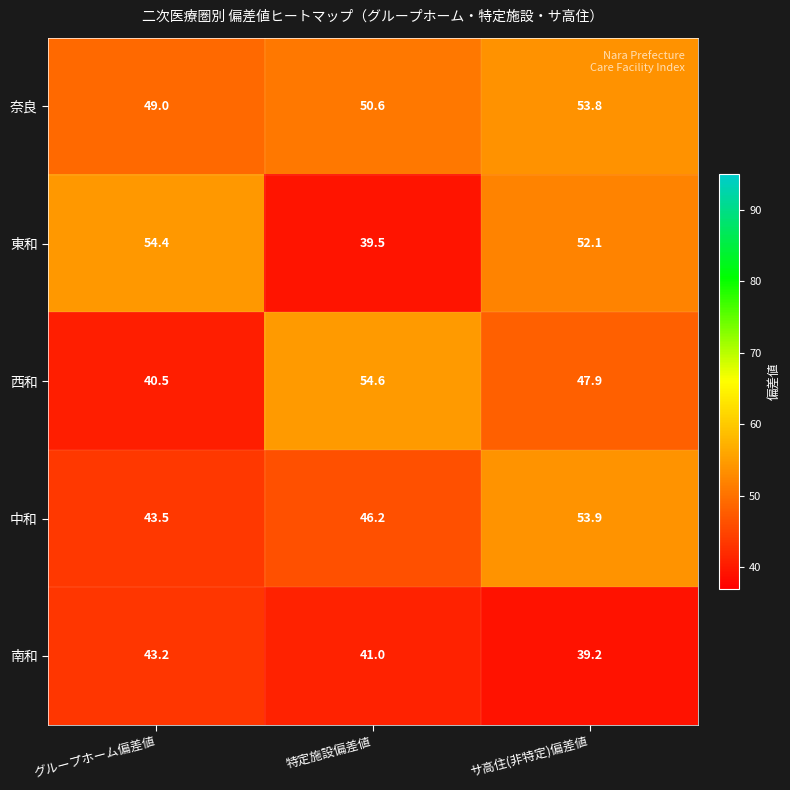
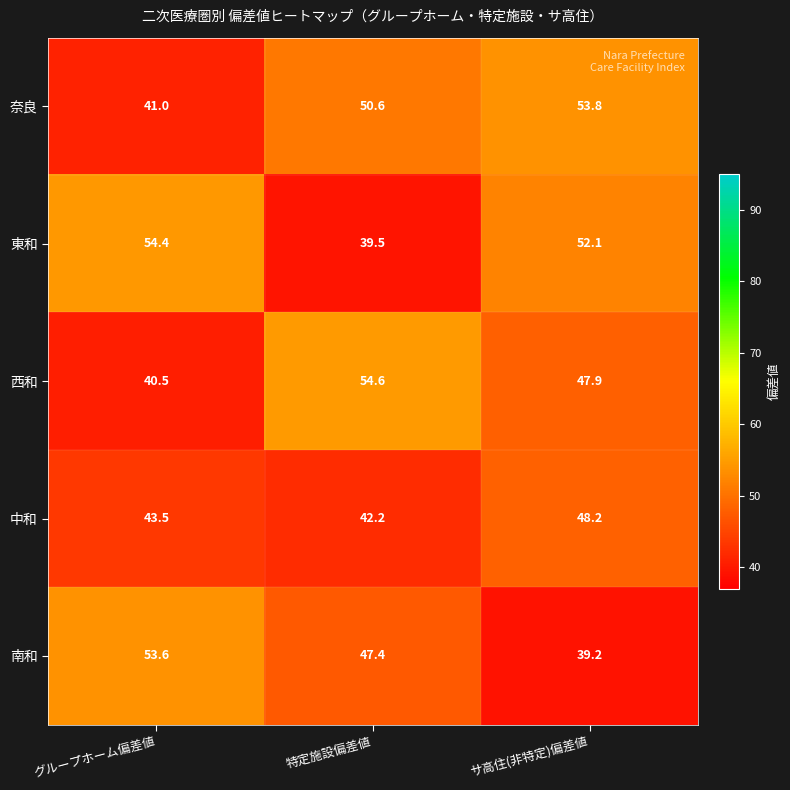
  {
    "奈良": {
-     "グループホーム偏差値": 49.0,
+     "グループホーム偏差値": 41.0,
      "特定施設偏差値": 50.6
    },
    "東和": {
      "グループホーム偏差値": 54.4,
      "特定施設偏差値": 39.5,
      "サ高住(非特定)偏差値": 52.1
    },
    "西和": {
      "グループホーム偏差値": 40.5,
      "特定施設偏差値": 54.6,
      "サ高住(非特定)偏差値": 47.9
    },
    "中和": {
      "グループホーム偏差値": 43.5,
-     "特定施設偏差値": 46.2,
-     "サ高住(非特定)偏差値": 53.9
+     "特定施設偏差値": 42.2,
+     "サ高住(非特定)偏差値": 48.2
    },
    "南和": {
-     "グループホーム偏差値": 43.2,
-     "特定施設偏差値": 41.0,
+     "グループホーム偏差値": 53.6,
+     "特定施設偏差値": 47.4,
      "サ高住(非特定)偏差値": 39.2
    }
  }
